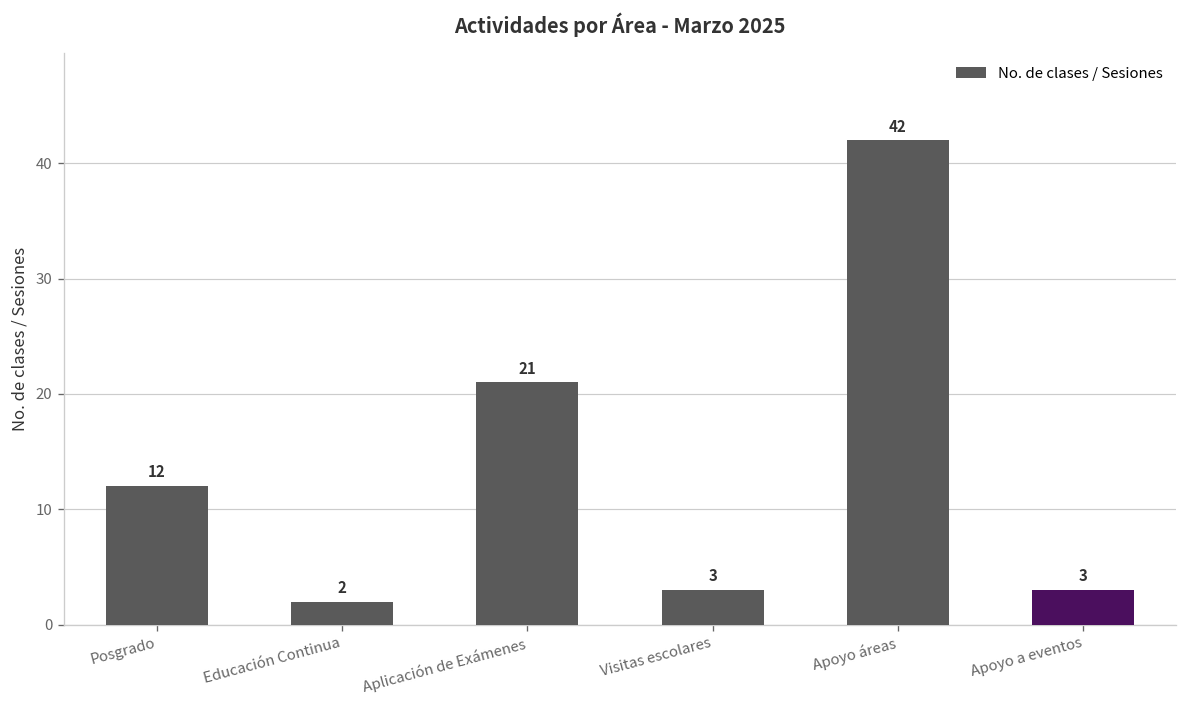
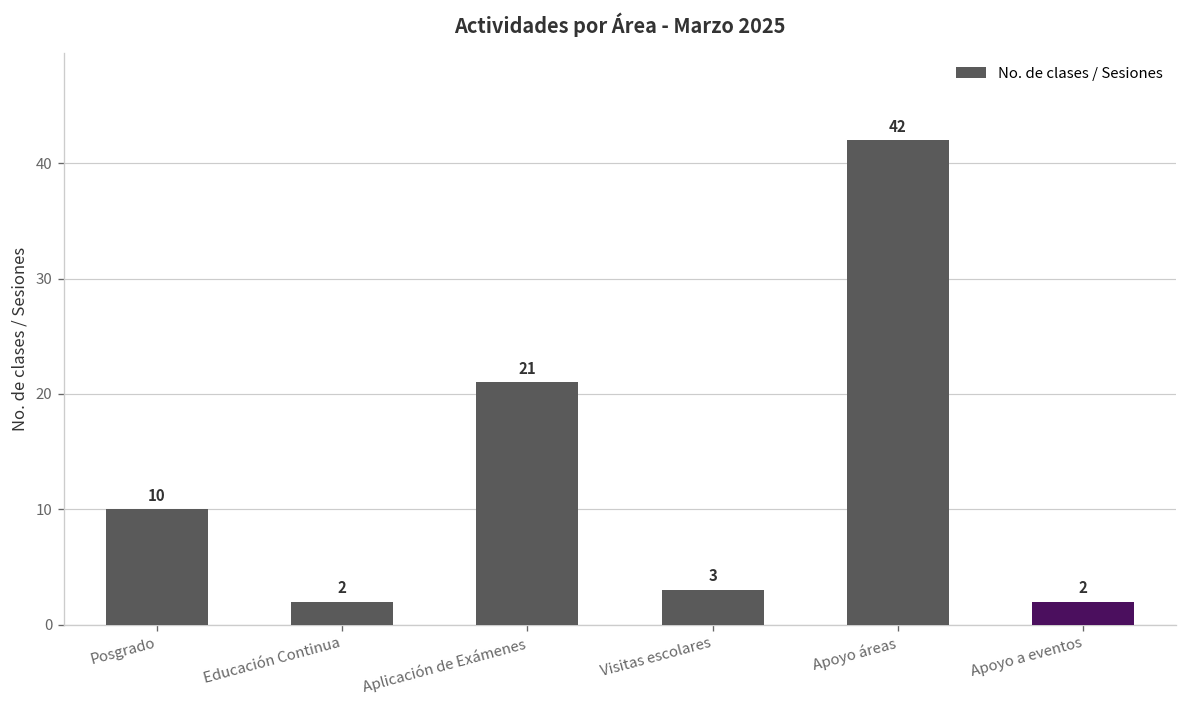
  {
-   "Posgrado": 12,
+   "Posgrado": 10,
    "Educación Continua": 2,
    "Aplicación de Exámenes": 21,
    "Visitas escolares": 3,
    "Apoyo áreas": 42,
-   "Apoyo a eventos": 3
+   "Apoyo a eventos": 2
  }
